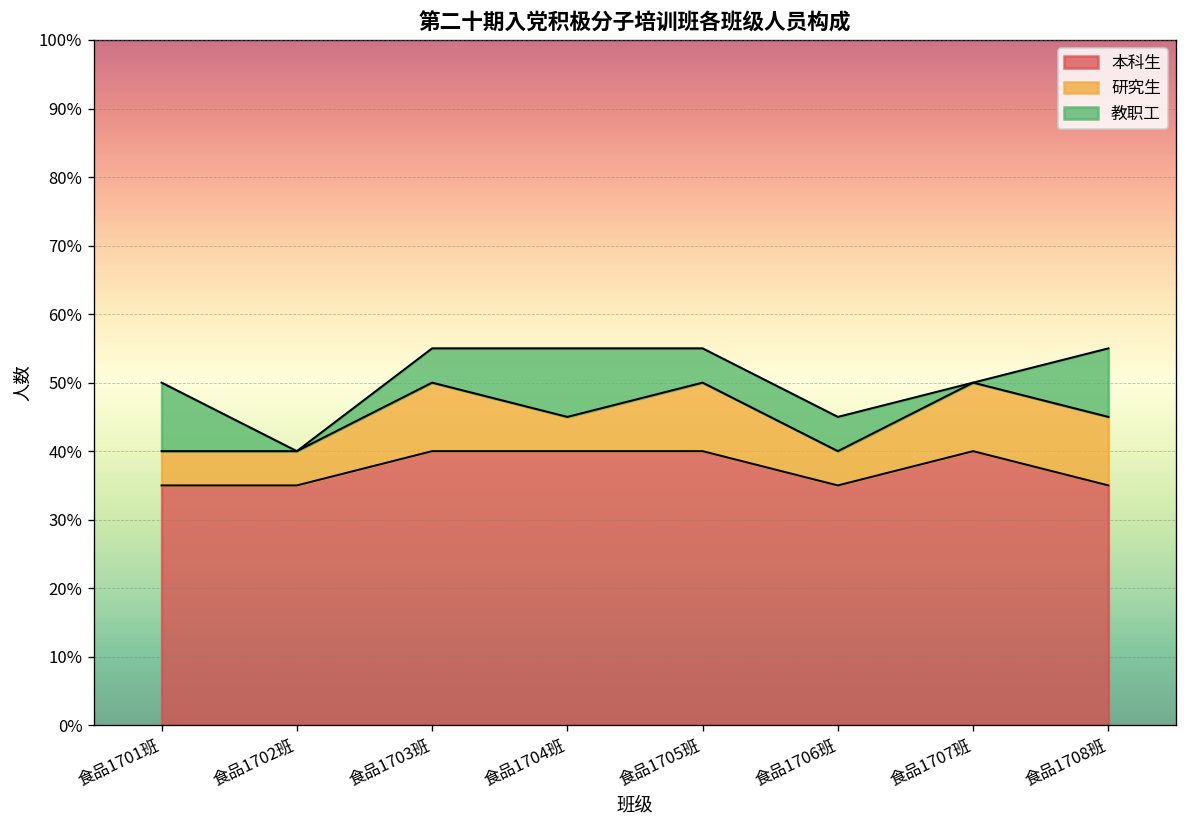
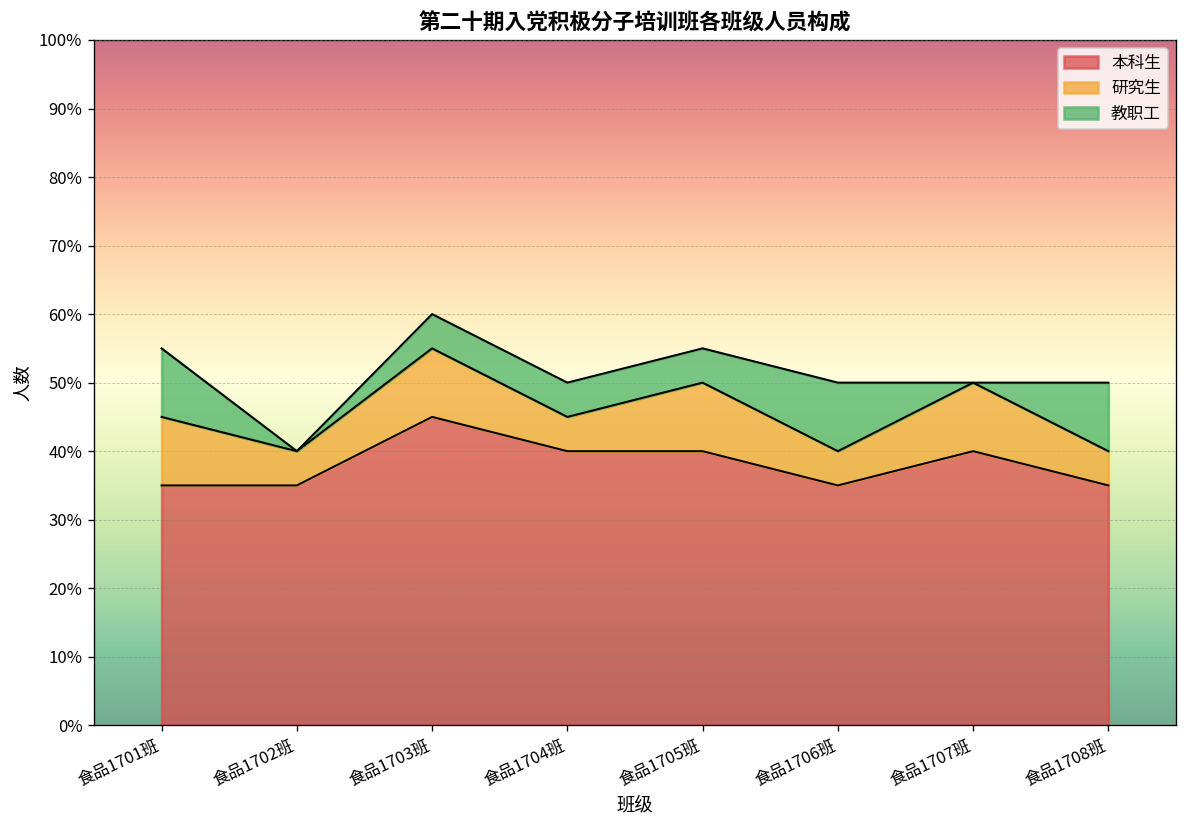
  {
    "本科生": {
      "食品1701班": "35%",
      "食品1702班": "35%",
-     "食品1703班": "40%",
+     "食品1703班": "45%",
      "食品1704班": "40%",
      "食品1705班": "40%",
      "食品1706班": "35%",
      "食品1707班": "40%",
      "食品1708班": "35%"
    },
    "研究生": {
-     "食品1701班": "5%",
+     "食品1701班": "10%",
      "食品1703班": "10%",
      "食品1704班": "5%",
      "食品1705班": "10%",
      "食品1706班": "5%",
-     "食品1708班": "10%"
+     "食品1708班": "5%"
    },
    "教职工": {
      "食品1701班": "10%",
      "食品1703班": "5%",
-     "食品1704班": "10%",
+     "食品1704班": "5%",
      "食品1705班": "5%",
-     "食品1706班": "5%",
+     "食品1706班": "10%",
      "食品1708班": "10%"
    }
  }
